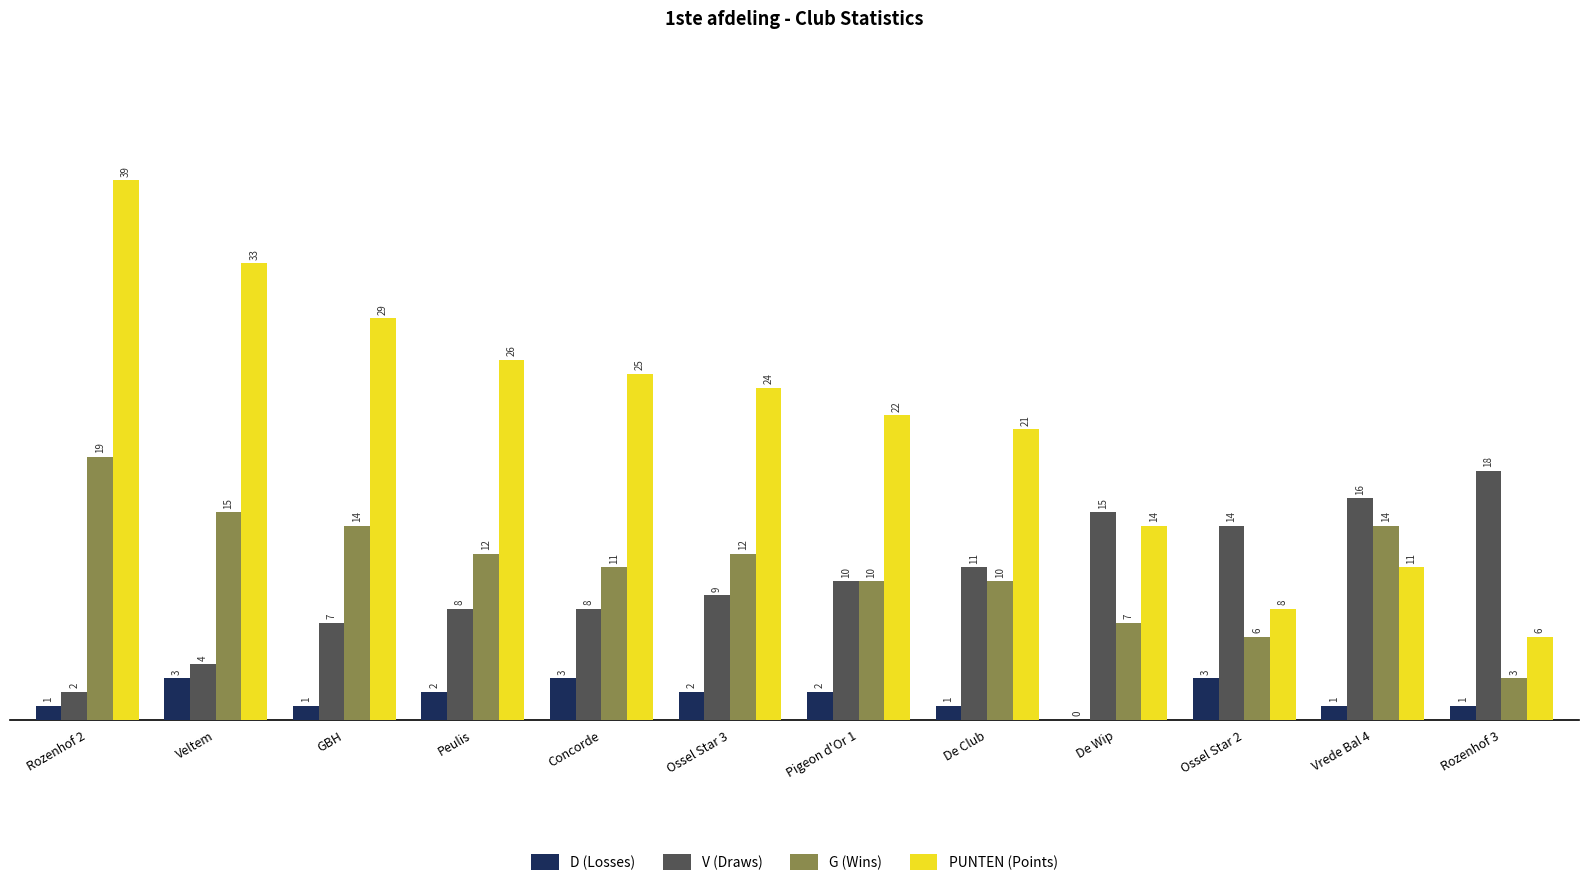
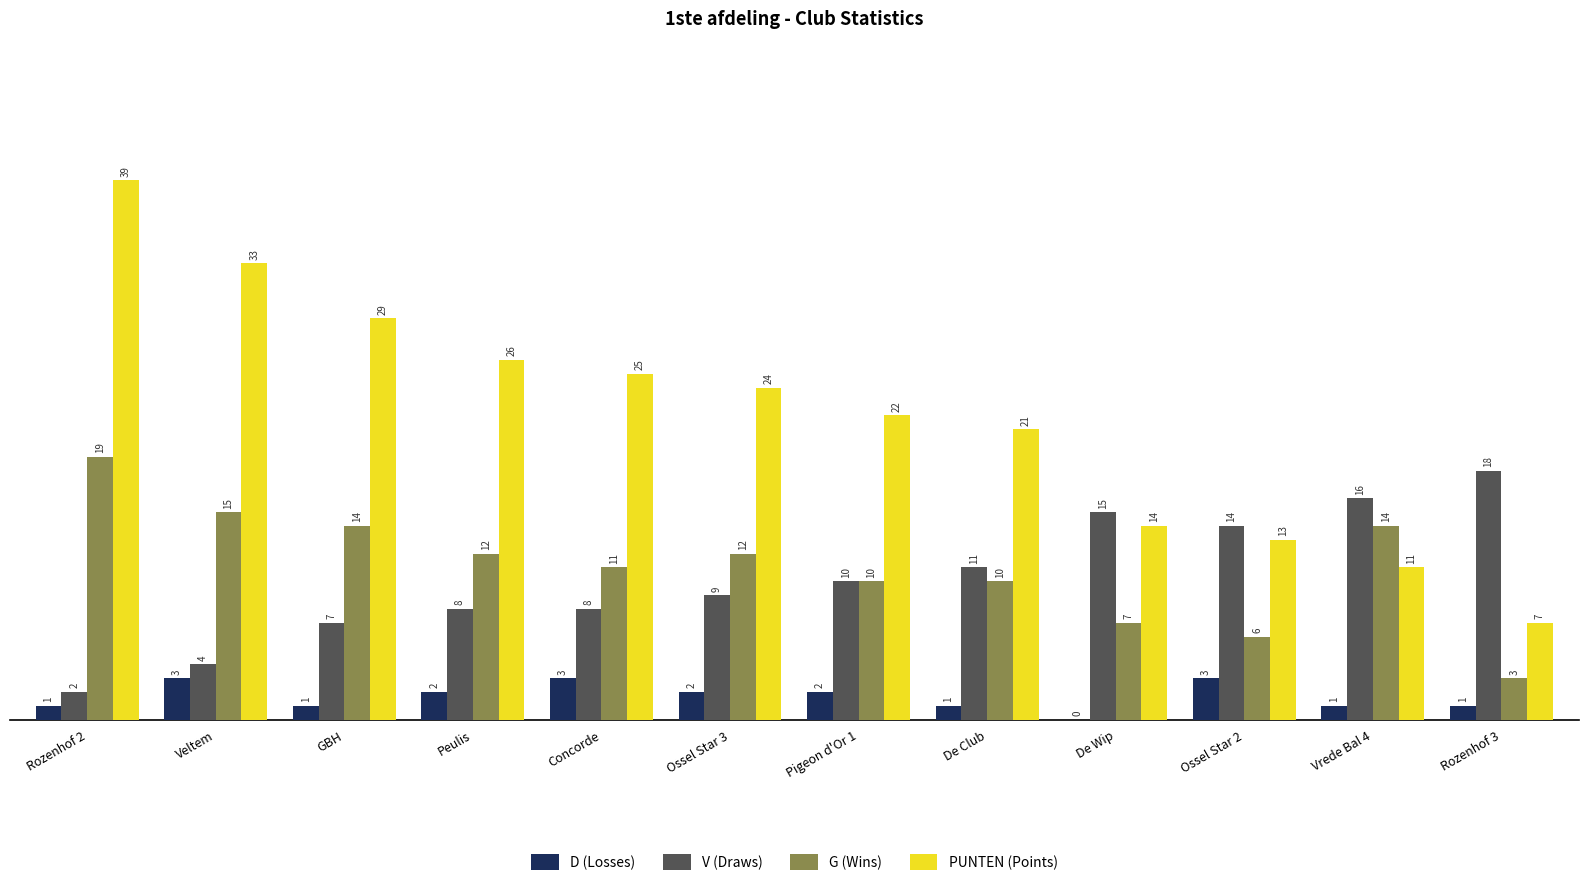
  {
    "D (Losses)": {
      "Rozenhof 2": 1,
      "Veltem": 3,
      "GBH": 1,
      "Peulis": 2,
      "Concorde": 3,
      "Ossel Star 3": 2,
      "Pigeon d'Or 1": 2,
      "De Club": 1,
      "De Wip": 0,
      "Ossel Star 2": 3,
      "Vrede Bal 4": 1,
      "Rozenhof 3": 1
    },
    "V (Draws)": {
      "Rozenhof 2": 2,
      "Veltem": 4,
      "GBH": 7,
      "Peulis": 8,
      "Concorde": 8,
      "Ossel Star 3": 9,
      "Pigeon d'Or 1": 10,
      "De Club": 11,
      "De Wip": 15,
      "Ossel Star 2": 14,
      "Vrede Bal 4": 16,
      "Rozenhof 3": 18
    },
    "G (Wins)": {
      "Rozenhof 2": 19,
      "Veltem": 15,
      "GBH": 14,
      "Peulis": 12,
      "Concorde": 11,
      "Ossel Star 3": 12,
      "Pigeon d'Or 1": 10,
      "De Club": 10,
      "De Wip": 7,
      "Ossel Star 2": 6,
      "Vrede Bal 4": 14,
      "Rozenhof 3": 3
    },
    "PUNTEN (Points)": {
      "Rozenhof 2": 39,
      "Veltem": 33,
      "GBH": 29,
      "Peulis": 26,
      "Concorde": 25,
      "Ossel Star 3": 24,
      "Pigeon d'Or 1": 22,
      "De Club": 21,
      "De Wip": 14,
-     "Ossel Star 2": 8,
+     "Ossel Star 2": 13,
      "Vrede Bal 4": 11,
-     "Rozenhof 3": 6
+     "Rozenhof 3": 7
    }
  }
